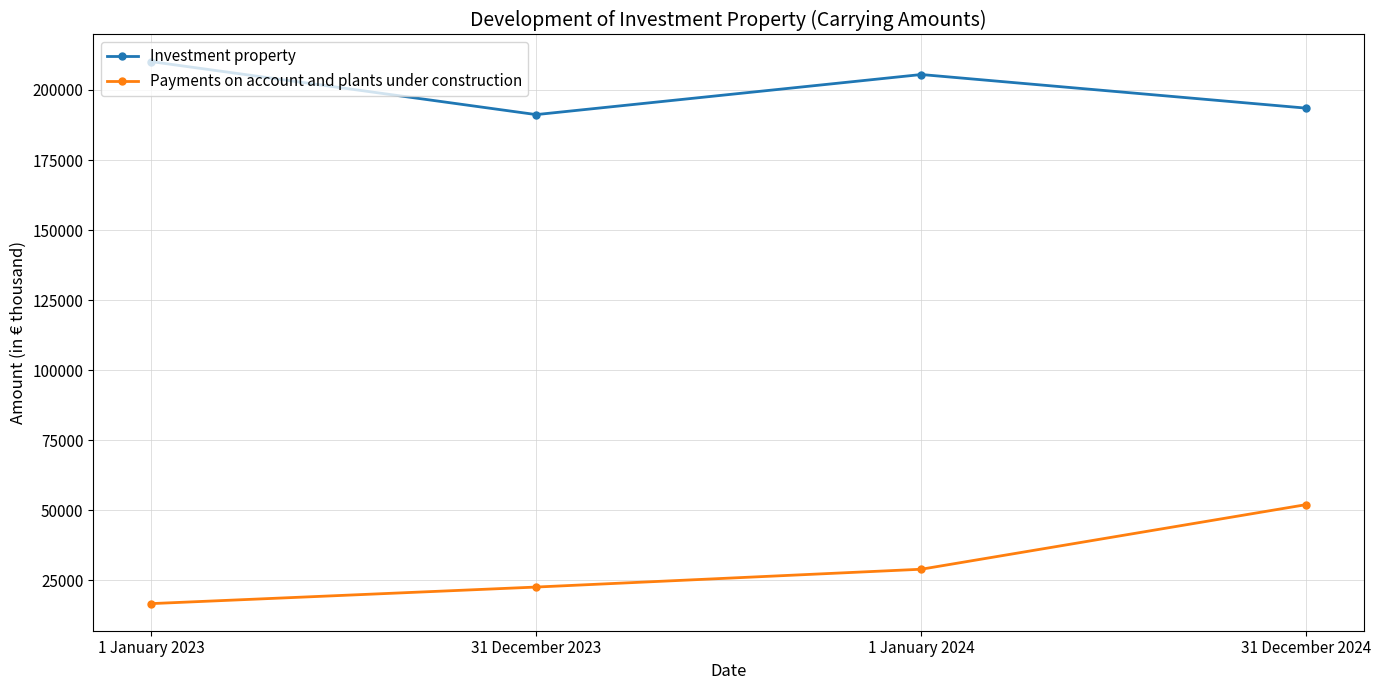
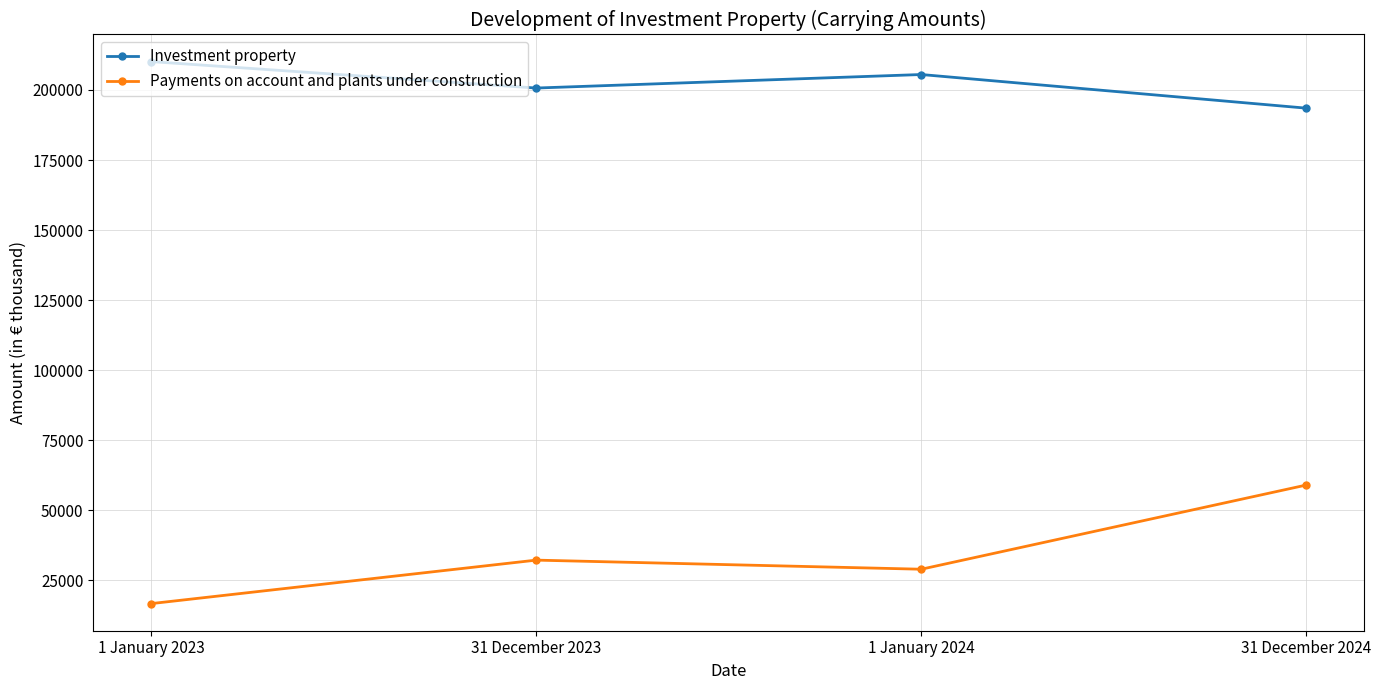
  {
    "Investment property": {
-     "31 December 2023": 191000,
+     "31 December 2023": 201000,
      "1 January 2024": 206000,
      "31 December 2024": 194000
    },
    "Payments on account and plants under construction": {
      "1 January 2023": 17000,
-     "31 December 2023": 23000,
+     "31 December 2023": 32000,
      "1 January 2024": 29000,
-     "31 December 2024": 52000
+     "31 December 2024": 59000
    }
  }
